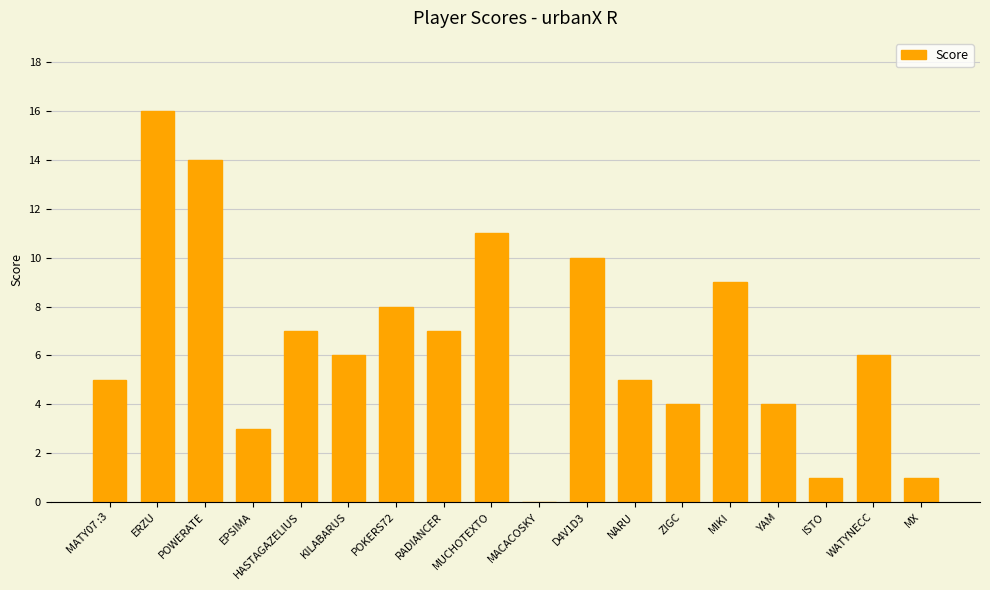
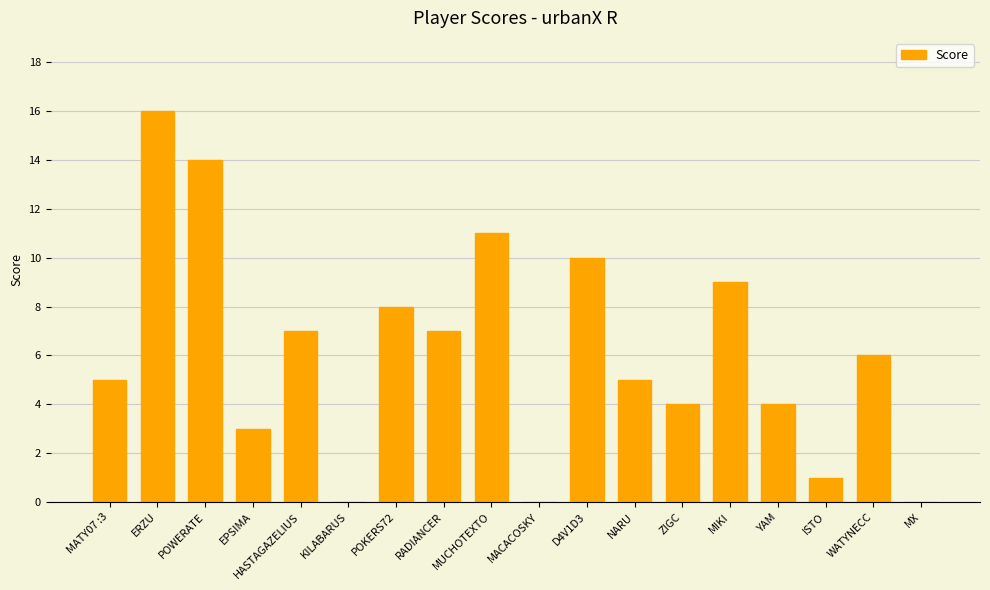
  {
    "MATY07 :3": 5,
    "ERZU": 16,
    "POWERATE": 14,
    "EPSIMA": 3,
    "HASTAGAZELIUS": 7,
-   "KILABARUS": 6,
+   "KILABARUS": 0,
    "POKERS72": 8,
    "RADIANCER": 7,
    "MUCHOTEXTO": 11,
    "MACACOSKY": 0,
    "D4V1D3": 10,
    "NARU": 5,
    "ZIGC": 4,
    "MIKI": 9,
    "YAM": 4,
    "ISTO": 1,
    "WATYNECC": 6,
-   "MX": 1
+   "MX": 0
  }
